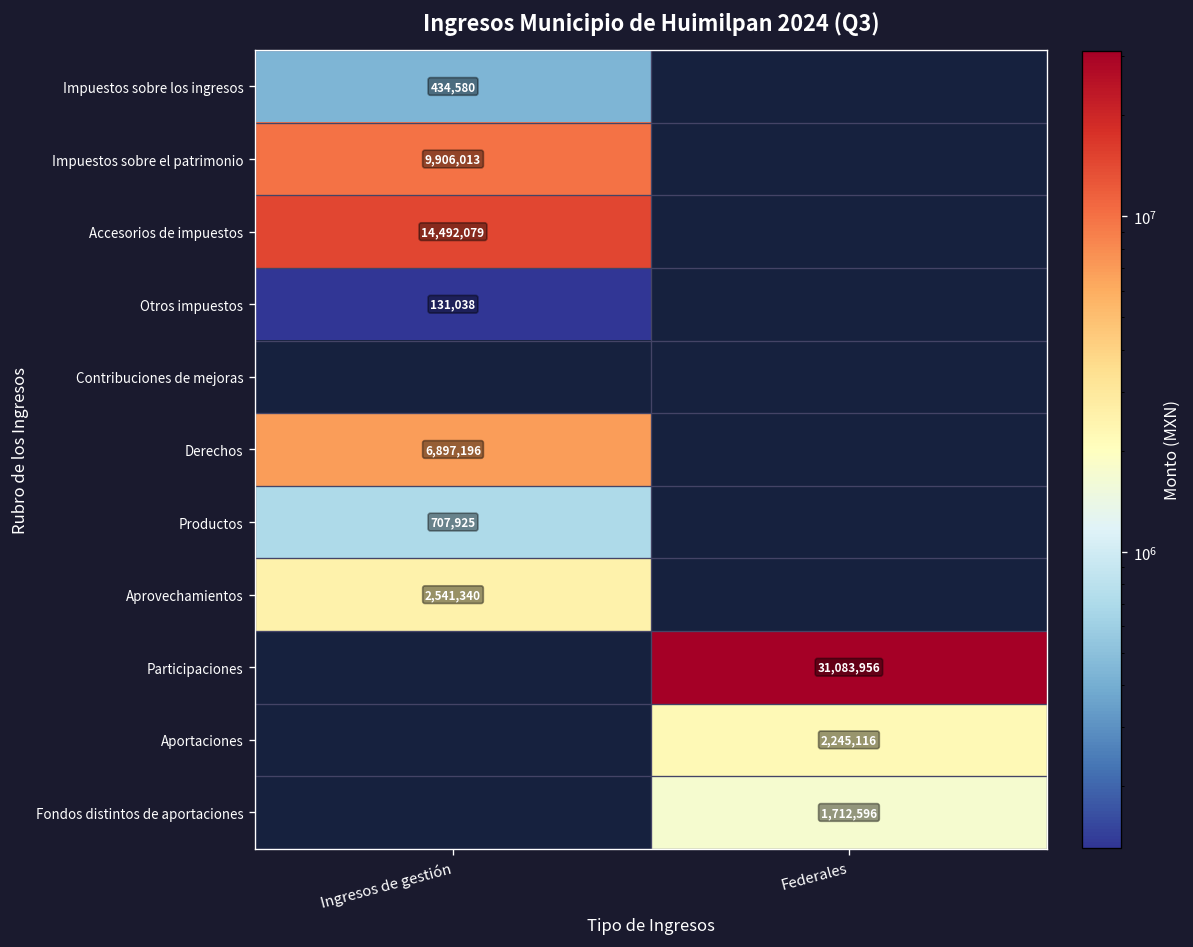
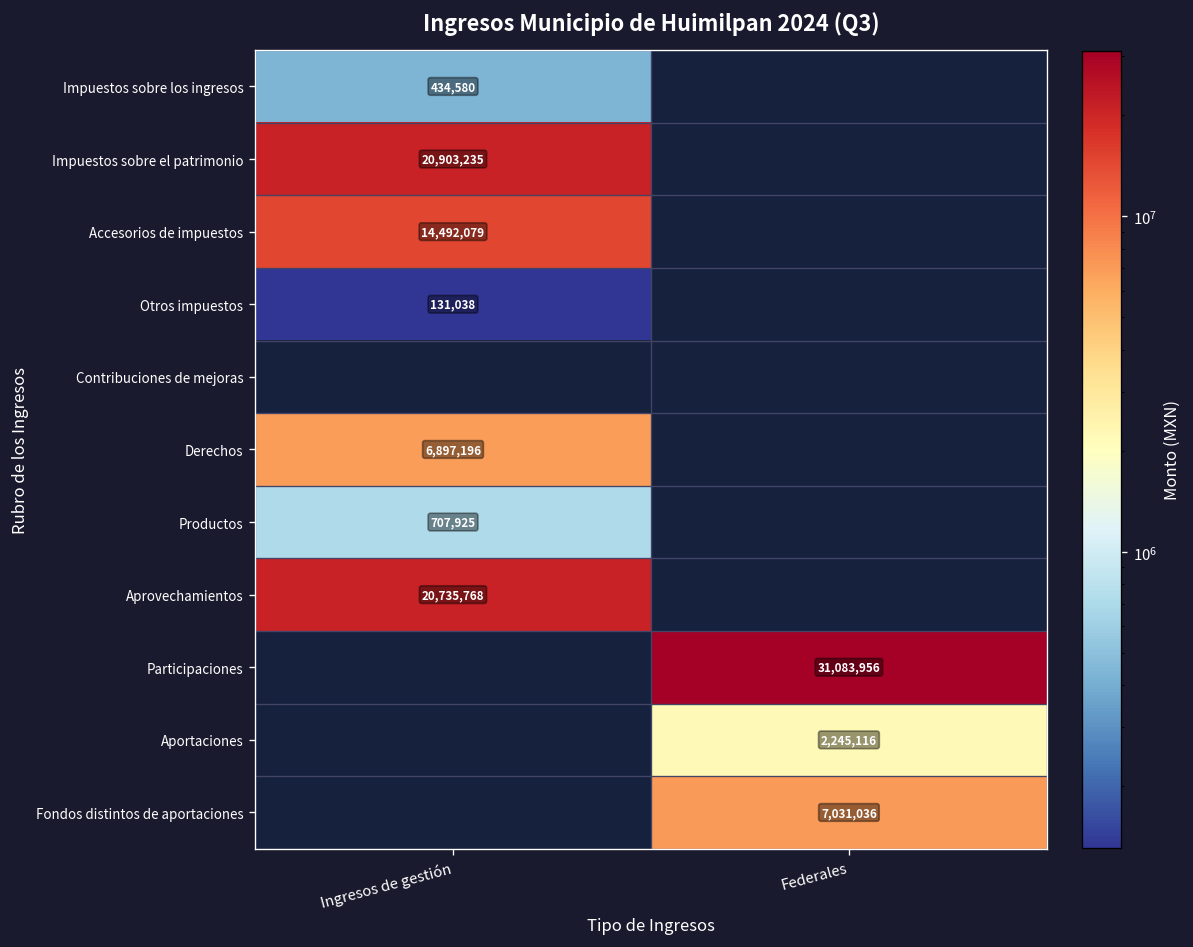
  {
    "Impuestos sobre el patrimonio": {
-     "Ingresos de gestión": "9,906,013"
+     "Ingresos de gestión": "20,903,235"
    },
    "Aprovechamientos": {
-     "Ingresos de gestión": "2,541,340"
+     "Ingresos de gestión": "20,735,768"
    },
    "Fondos distintos de aportaciones": {
-     "Federales": "1,712,596"
+     "Federales": "7,031,036"
    }
  }
